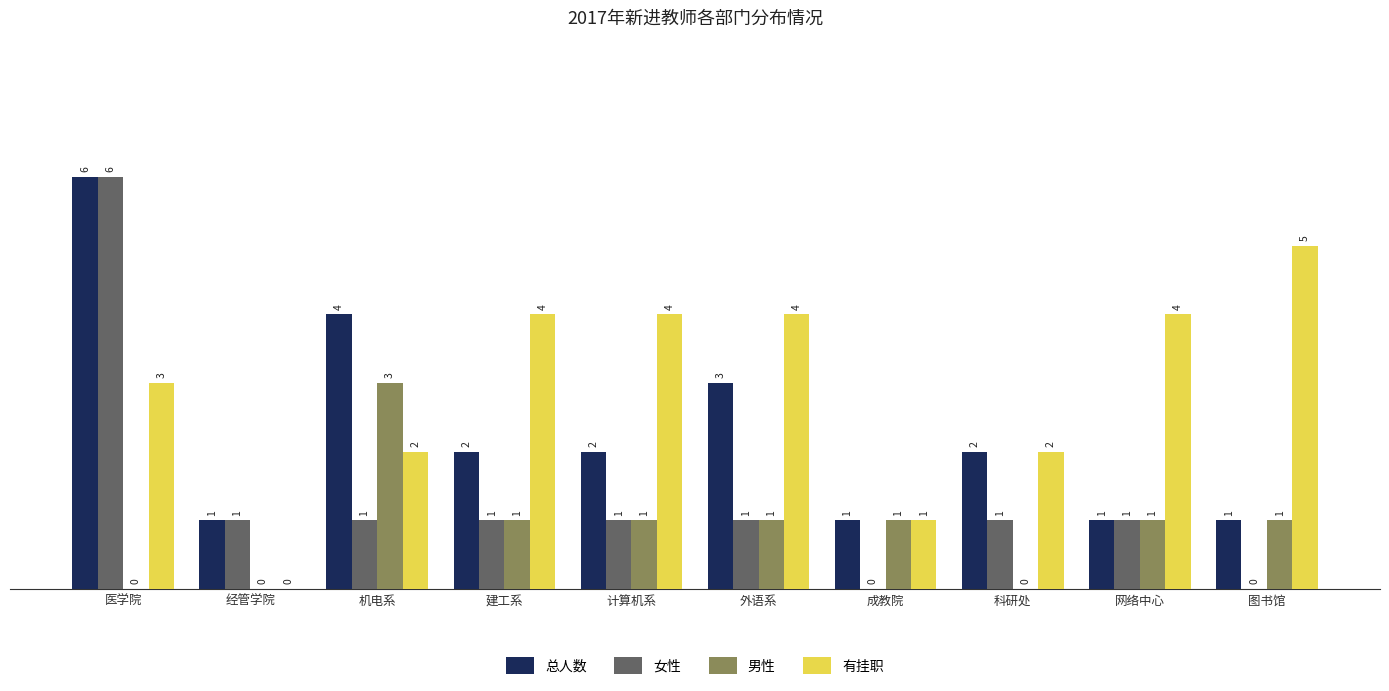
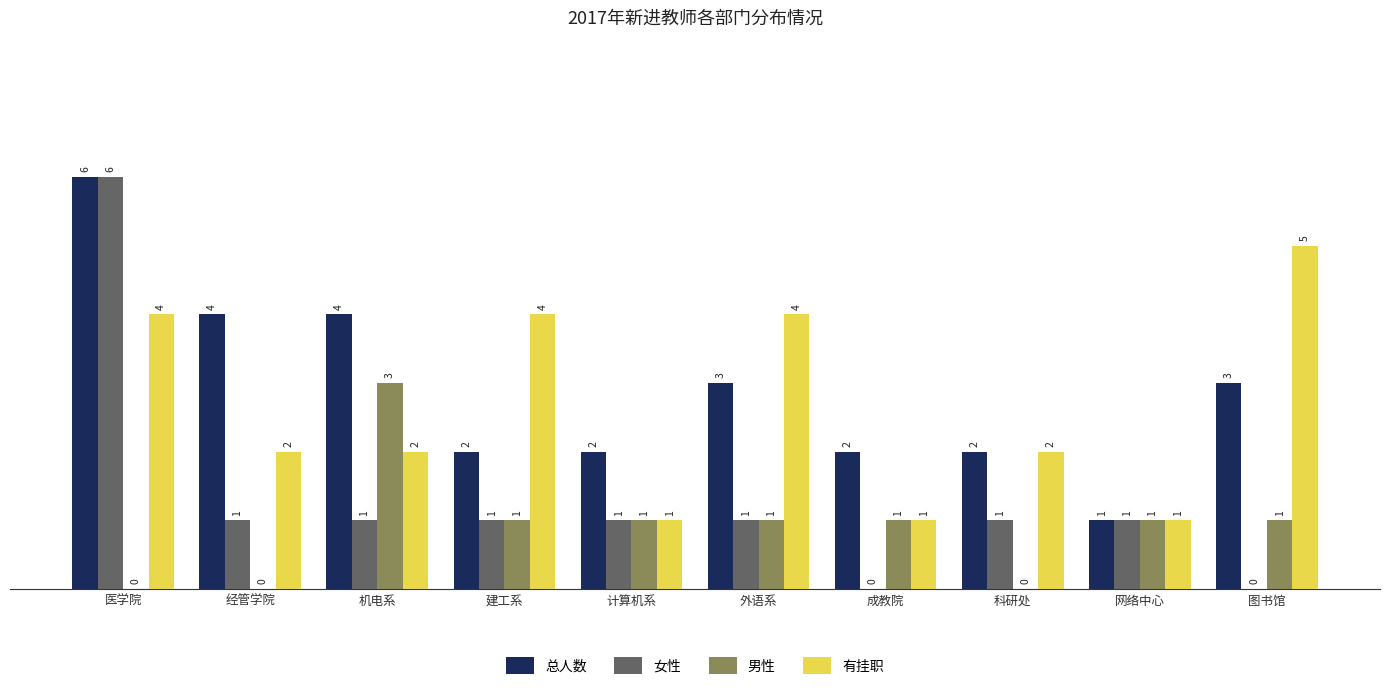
  {
    "总人数": {
      "医学院": 6,
-     "经管学院": 1,
+     "经管学院": 4,
      "机电系": 4,
      "建工系": 2,
      "计算机系": 2,
      "外语系": 3,
-     "成教院": 1,
+     "成教院": 2,
      "科研处": 2,
      "网络中心": 1,
-     "图书馆": 1
+     "图书馆": 3
    },
    "有挂职": {
-     "医学院": 3,
-     "经管学院": 0,
+     "医学院": 4,
+     "经管学院": 2,
      "机电系": 2,
      "建工系": 4,
-     "计算机系": 4,
+     "计算机系": 1,
      "外语系": 4,
      "成教院": 1,
      "科研处": 2,
-     "网络中心": 4,
+     "网络中心": 1,
      "图书馆": 5
    }
  }
